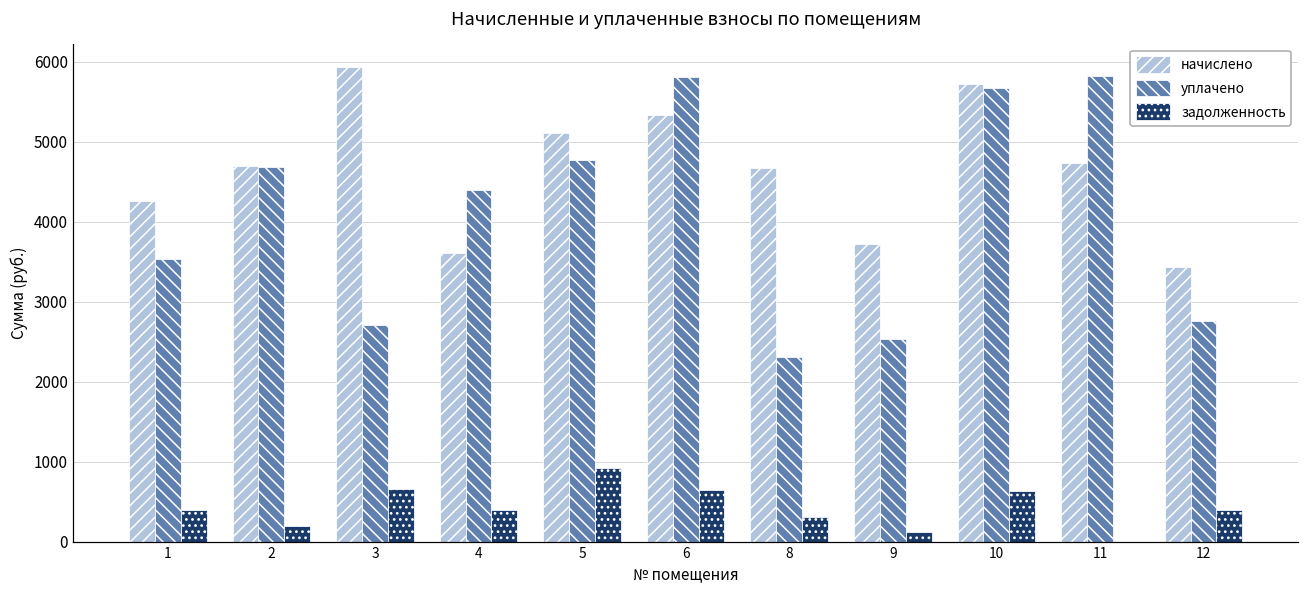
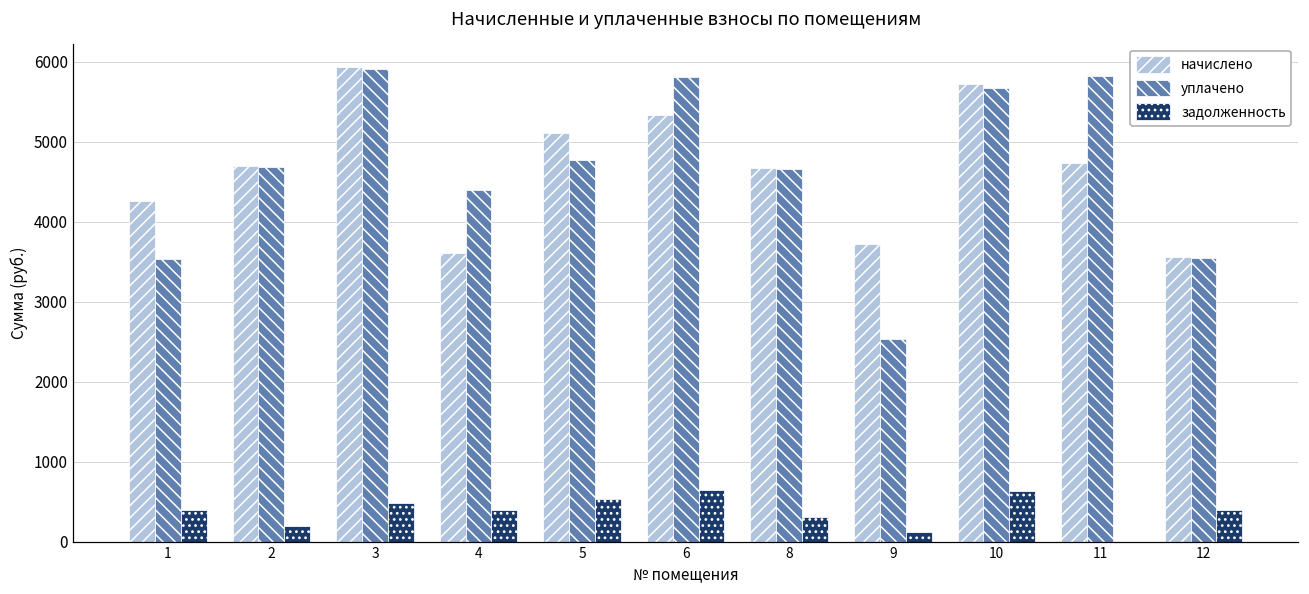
  {
    "начислено": {
      "1": 4300,
      "2": 4700,
      "3": 5900,
      "4": 3600,
      "5": 5100,
      "6": 5300,
      "8": 4700,
      "9": 3700,
      "10": 5700,
      "11": 4700,
-     "12": 3400
+     "12": 3600
    },
    "уплачено": {
      "1": 3500,
      "2": 4700,
-     "3": 2700,
+     "3": 5900,
      "4": 4400,
      "5": 4800,
      "6": 5800,
-     "8": 2300,
+     "8": 4700,
      "9": 2500,
      "10": 5700,
      "11": 5800,
-     "12": 2800
+     "12": 3500
    },
    "задолженность": {
      "1": 400,
      "2": 200,
-     "3": 700,
+     "3": 500,
      "4": 400,
-     "5": 900,
+     "5": 500,
      "6": 600,
      "8": 300,
      "9": 100,
      "10": 600,
      "11": 0,
      "12": 400
    }
  }
